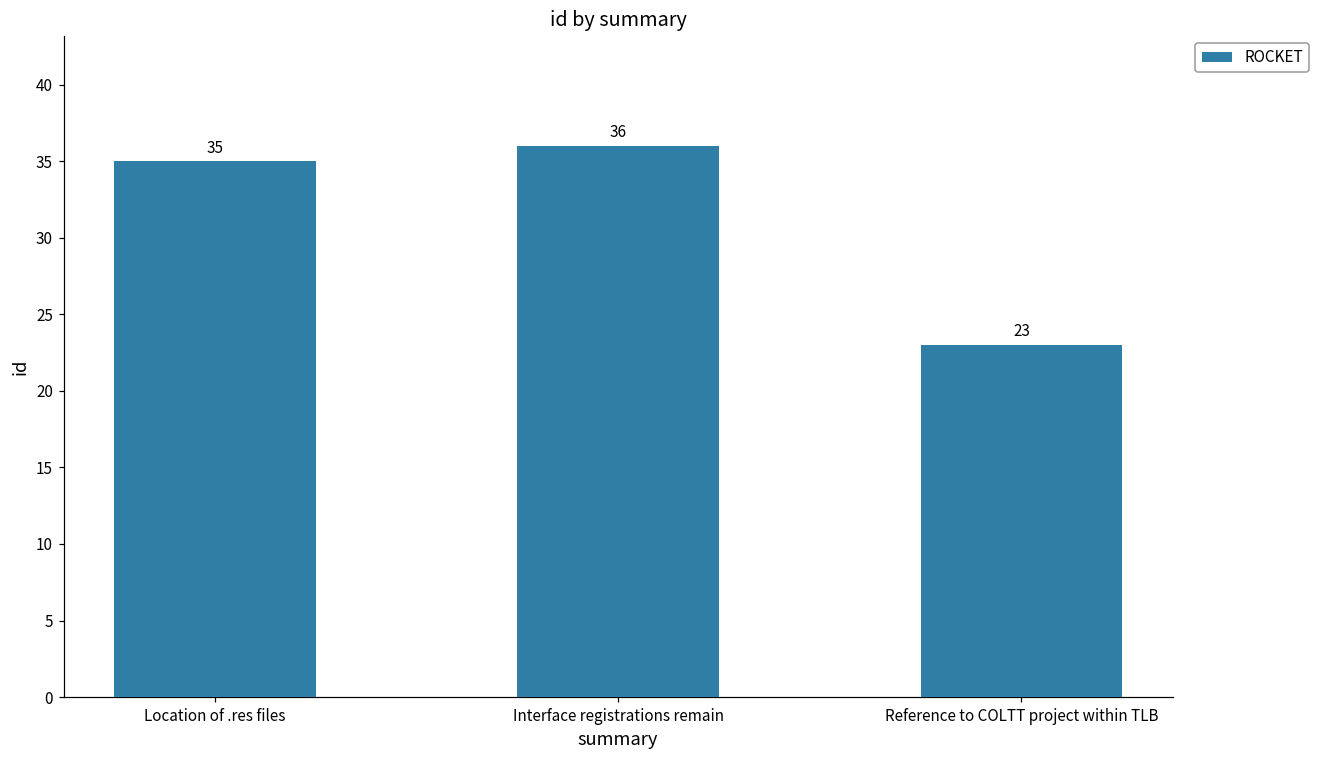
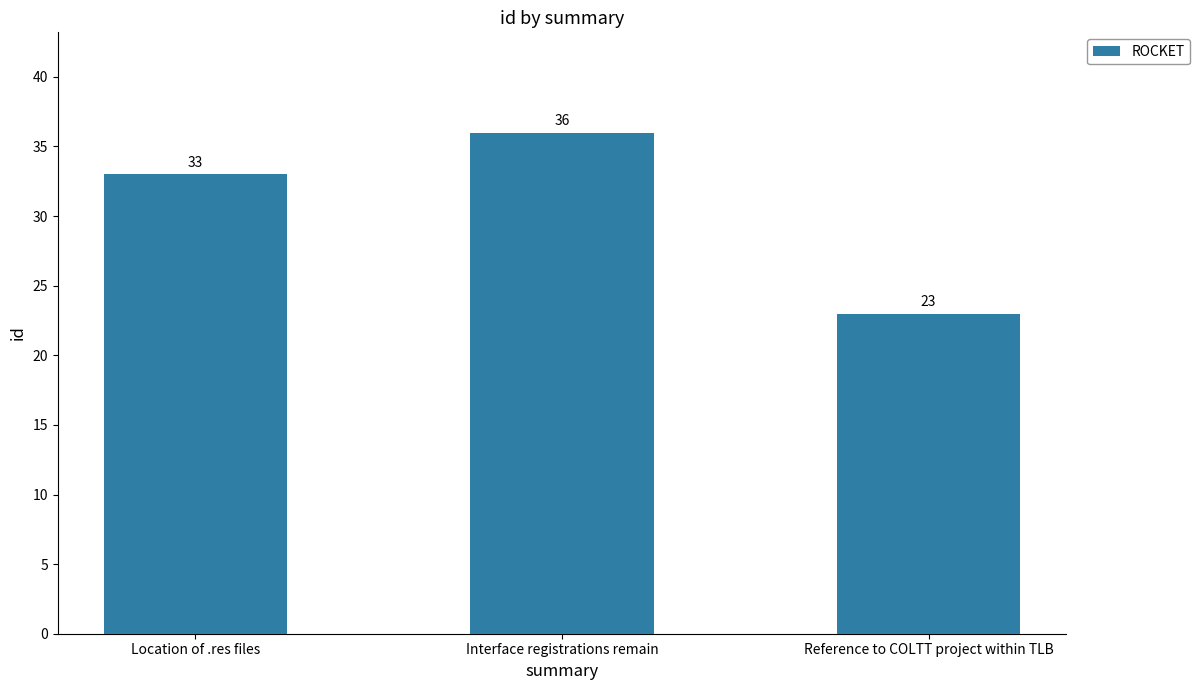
  {
-   "Location of .res files": 35,
+   "Location of .res files": 33,
    "Interface registrations remain": 36,
    "Reference to COLTT project within TLB": 23
  }
